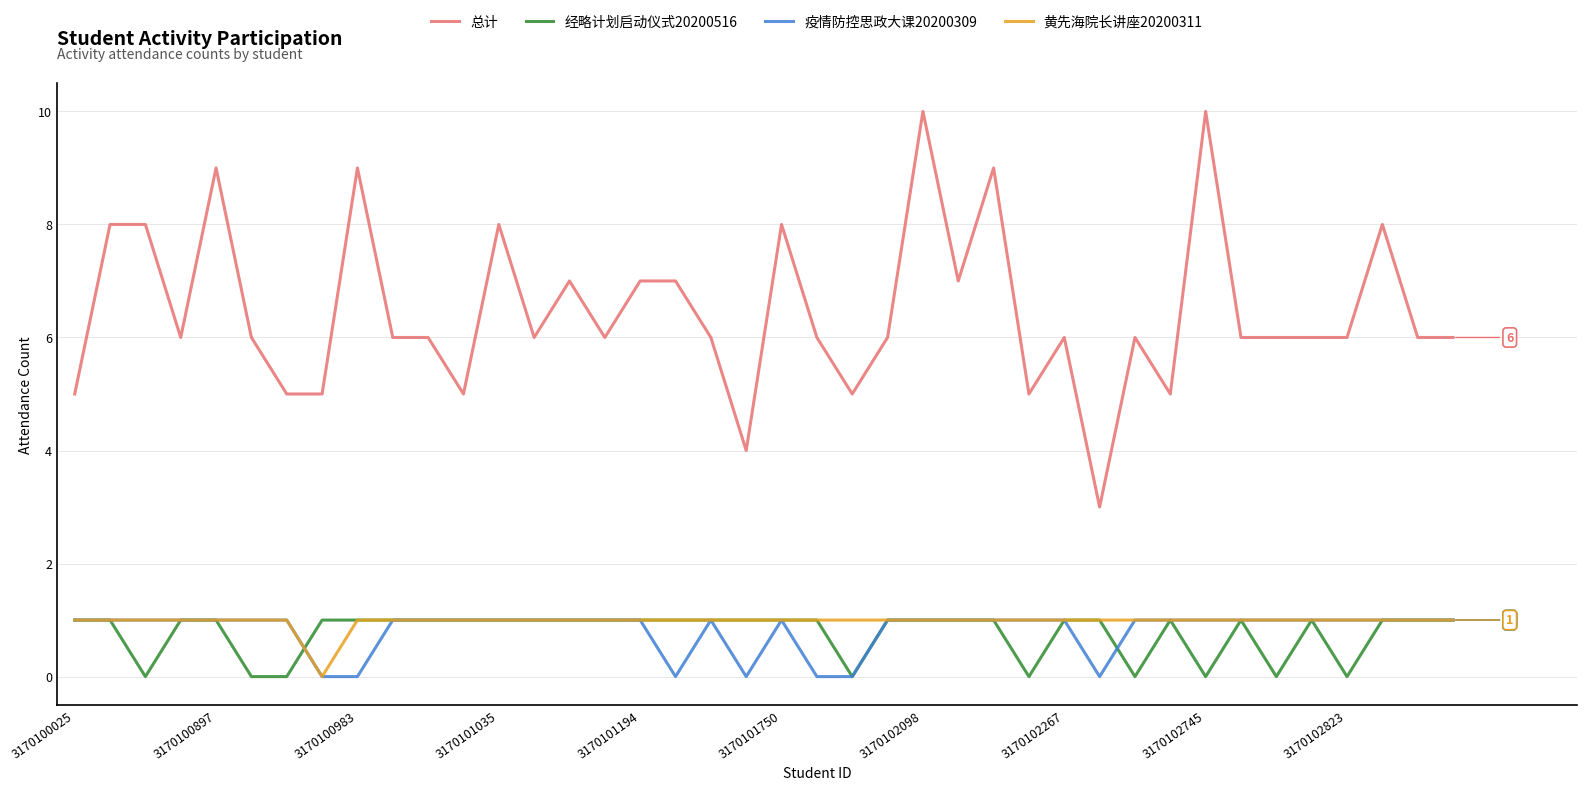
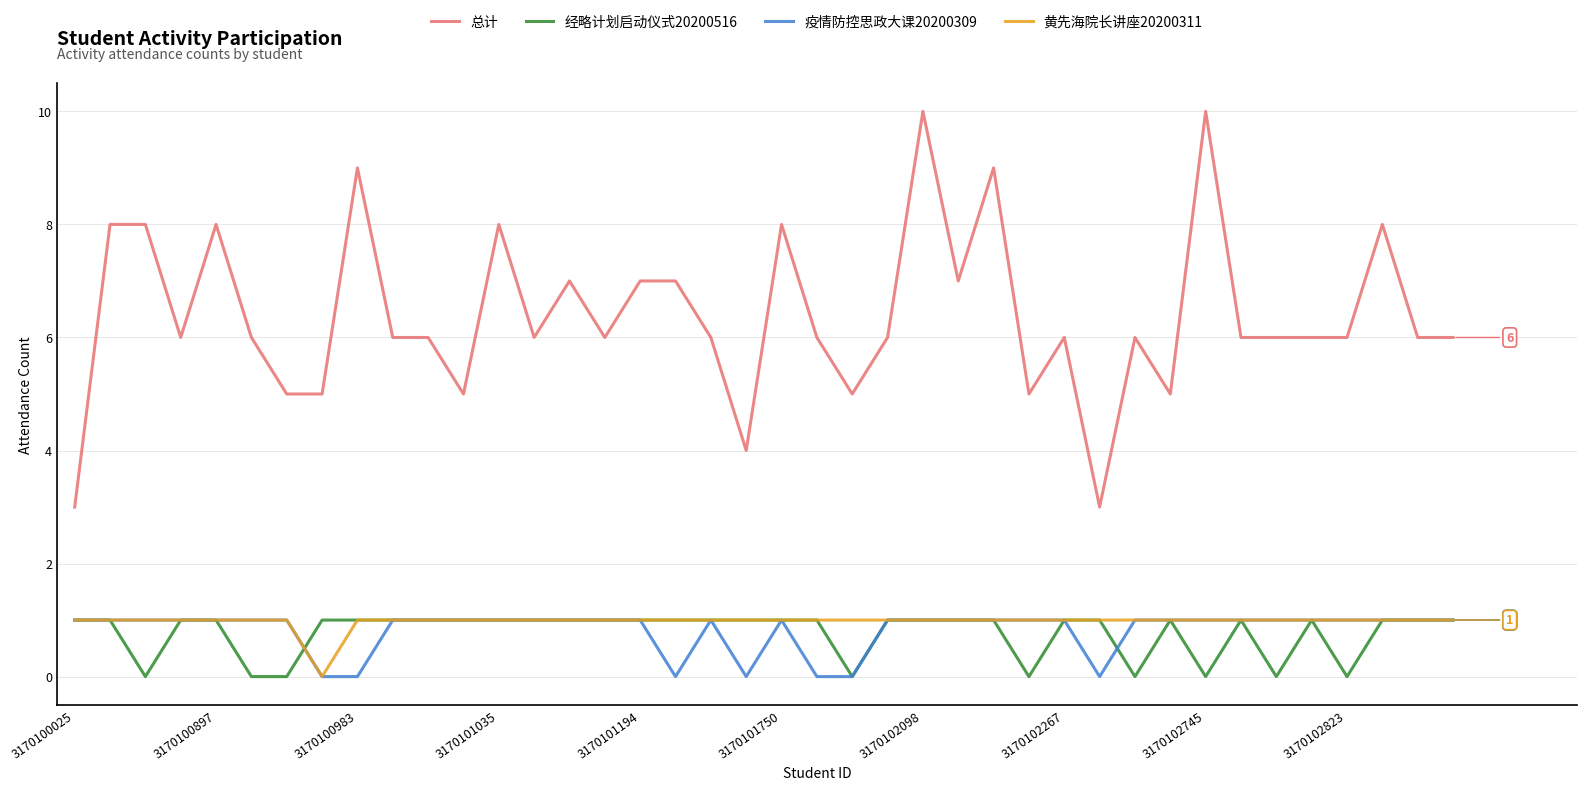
  {
    "总计": {
-     "3170100025": 5,
-     "3170100897": 9,
+     "3170100025": 3,
+     "3170100897": 8,
      "3170100983": 9,
      "3170101035": 8,
      "3170101194": 7,
      "3170101750": 8,
      "3170102098": 10,
      "3170102267": 6,
      "3170102745": 10,
      "3170102823": 6
    },
    "经略计划启动仪式20200516": {
      "3170102745": 0,
      "3170102823": 0
    },
    "疫情防控思政大课20200309": {
      "3170100983": 0
    }
  }
